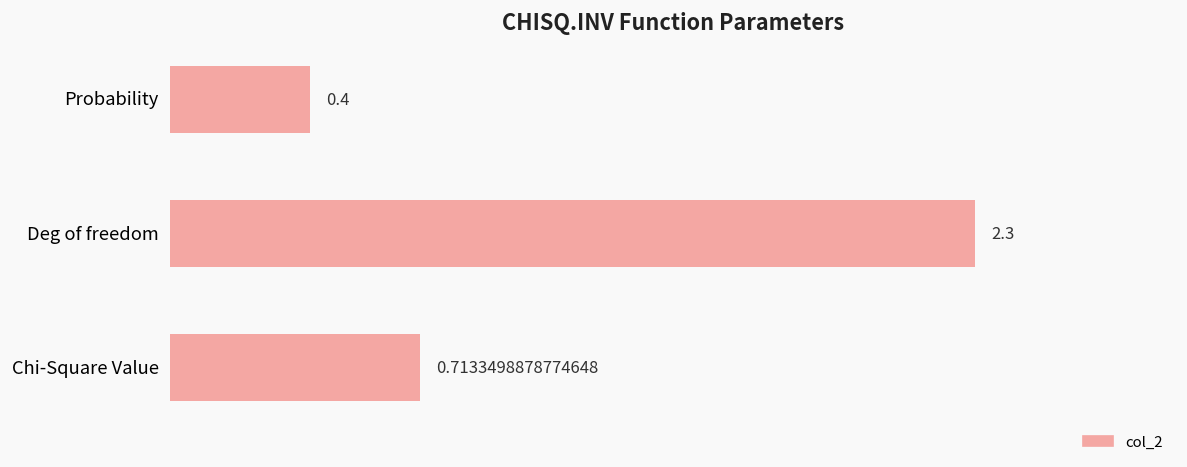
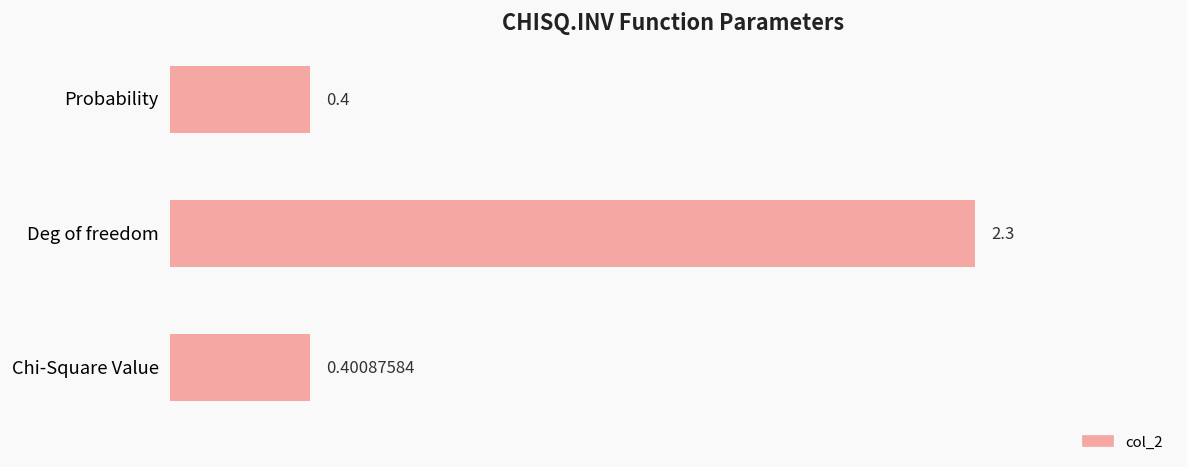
  {
    "Probability": 0.4,
    "Deg of freedom": 2.3,
-   "Chi-Square Value": 0.7133498878774648
+   "Chi-Square Value": 0.40087584
  }
